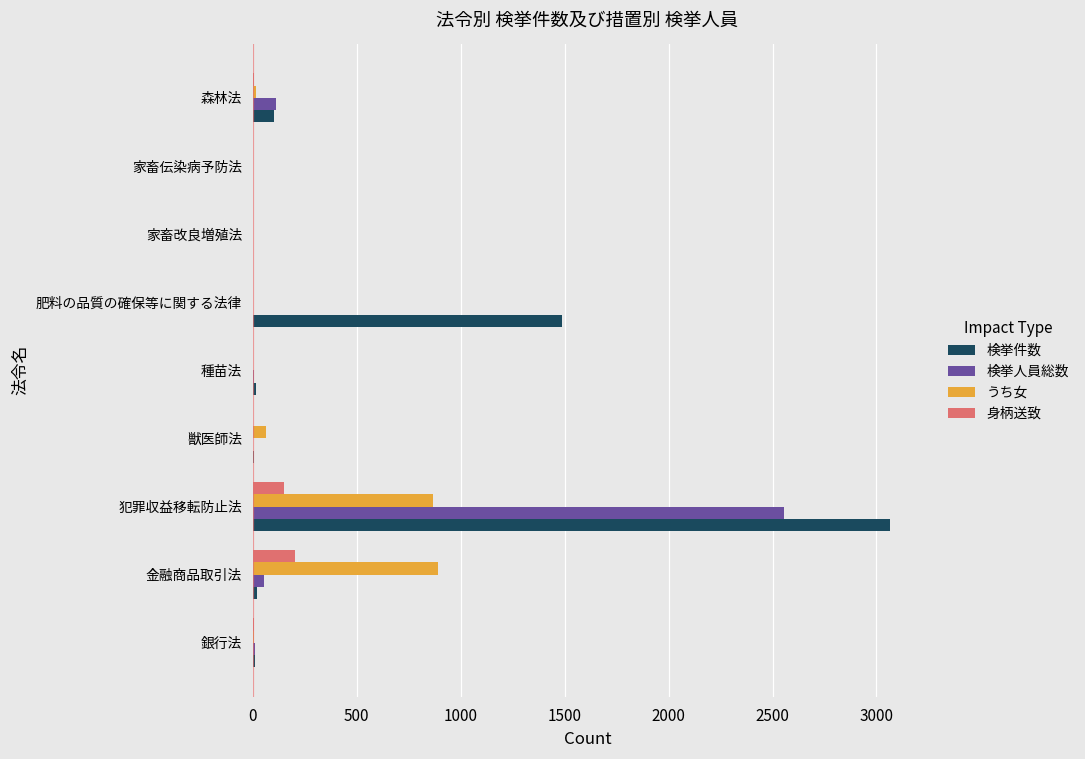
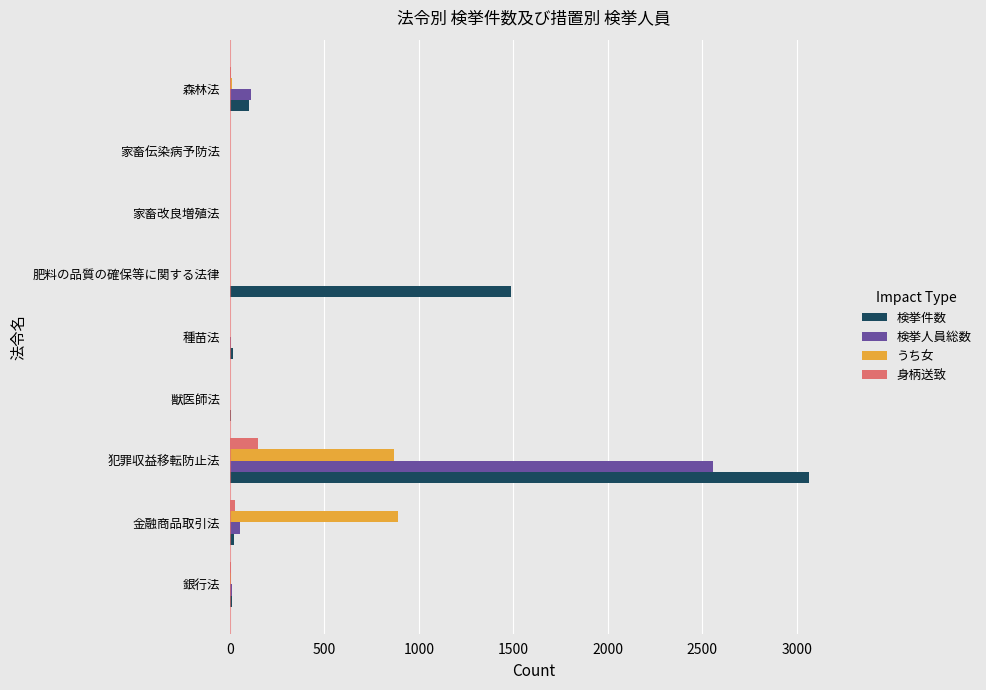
  {
    "検挙件数": {
      "森林法": 100,
      "肥料の品質の確保等に関する法律": 1490,
      "種苗法": 20,
      "犯罪収益移転防止法": 3070,
      "金融商品取引法": 20
    },
    "検挙人員総数": {
      "森林法": 110,
      "犯罪収益移転防止法": 2550,
      "金融商品取引法": 50
    },
    "うち女": {
      "森林法": 10,
      "家畜改良増殖法": 0,
-     "獣医師法": 60,
+     "獣医師法": 0,
      "犯罪収益移転防止法": 870,
      "金融商品取引法": 890
    },
    "身柄送致": {
      "家畜改良増殖法": 0,
      "肥料の品質の確保等に関する法律": 0,
      "種苗法": 0,
      "犯罪収益移転防止法": 150,
-     "金融商品取引法": 200
+     "金融商品取引法": 30
    }
  }
